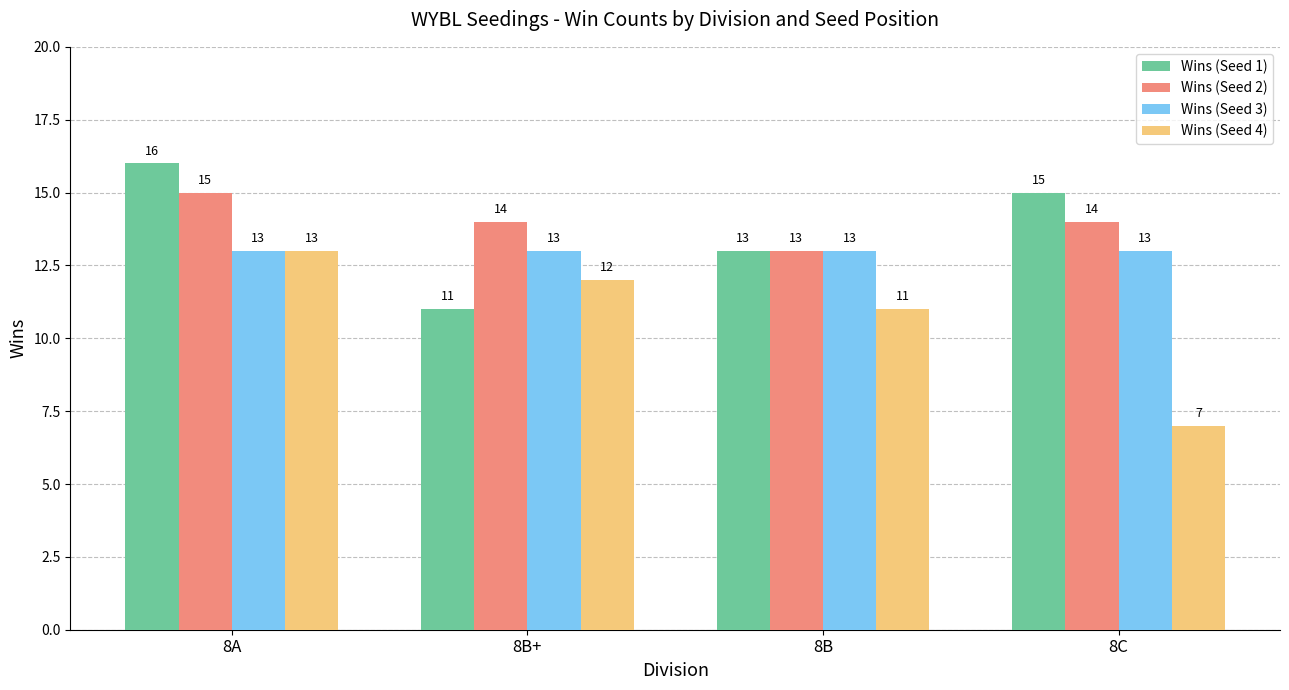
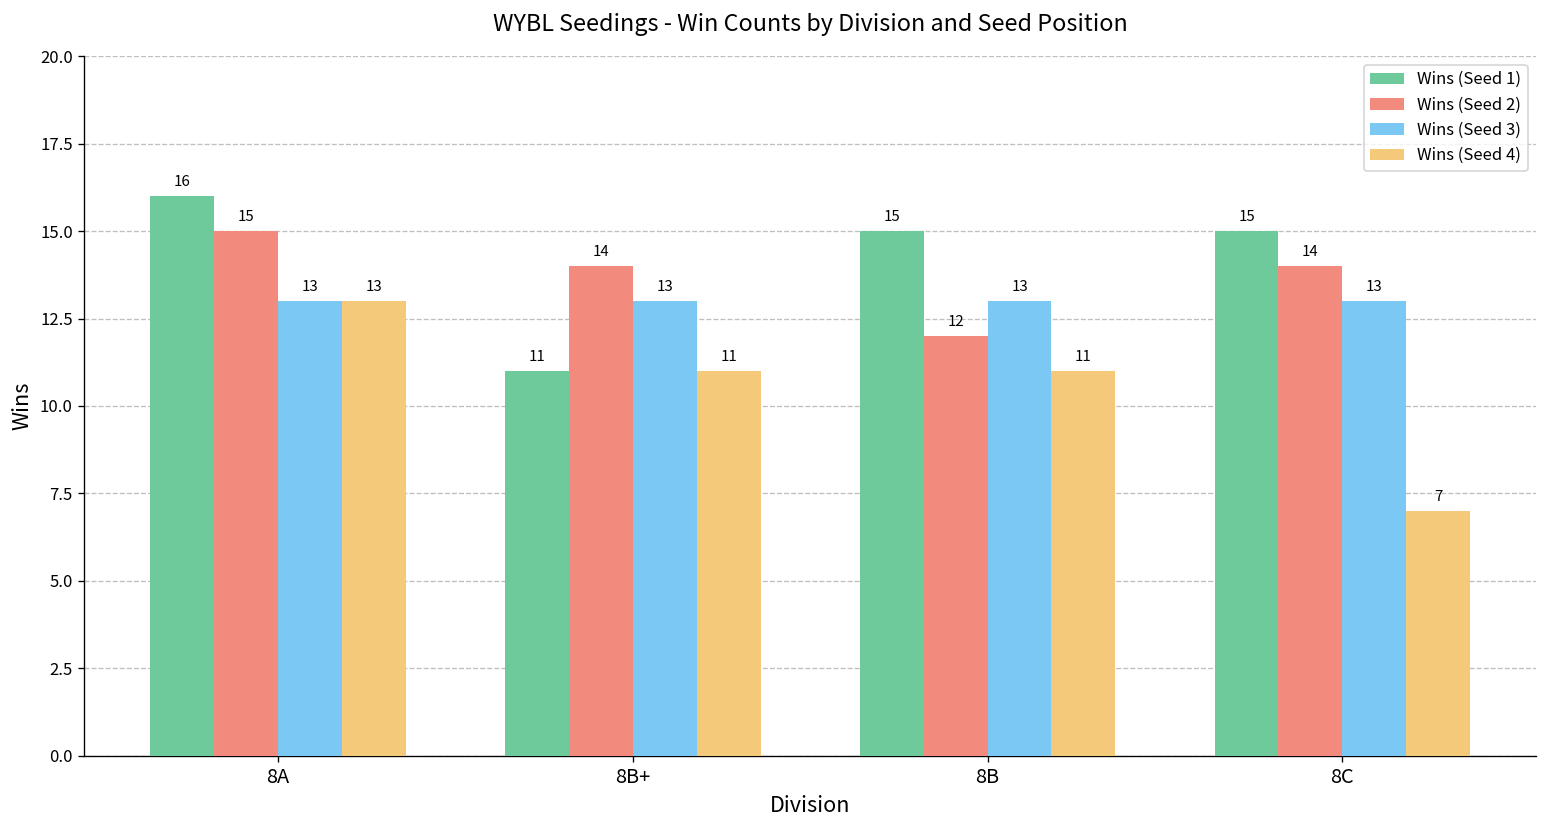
  {
    "Wins (Seed 1)": {
      "8A": 16,
      "8B+": 11,
-     "8B": 13,
+     "8B": 15,
      "8C": 15
    },
    "Wins (Seed 2)": {
      "8A": 15,
      "8B+": 14,
-     "8B": 13,
+     "8B": 12,
      "8C": 14
    },
    "Wins (Seed 3)": {
      "8A": 13,
      "8B+": 13,
      "8B": 13,
      "8C": 13
    },
    "Wins (Seed 4)": {
      "8A": 13,
-     "8B+": 12,
+     "8B+": 11,
      "8B": 11,
      "8C": 7
    }
  }
